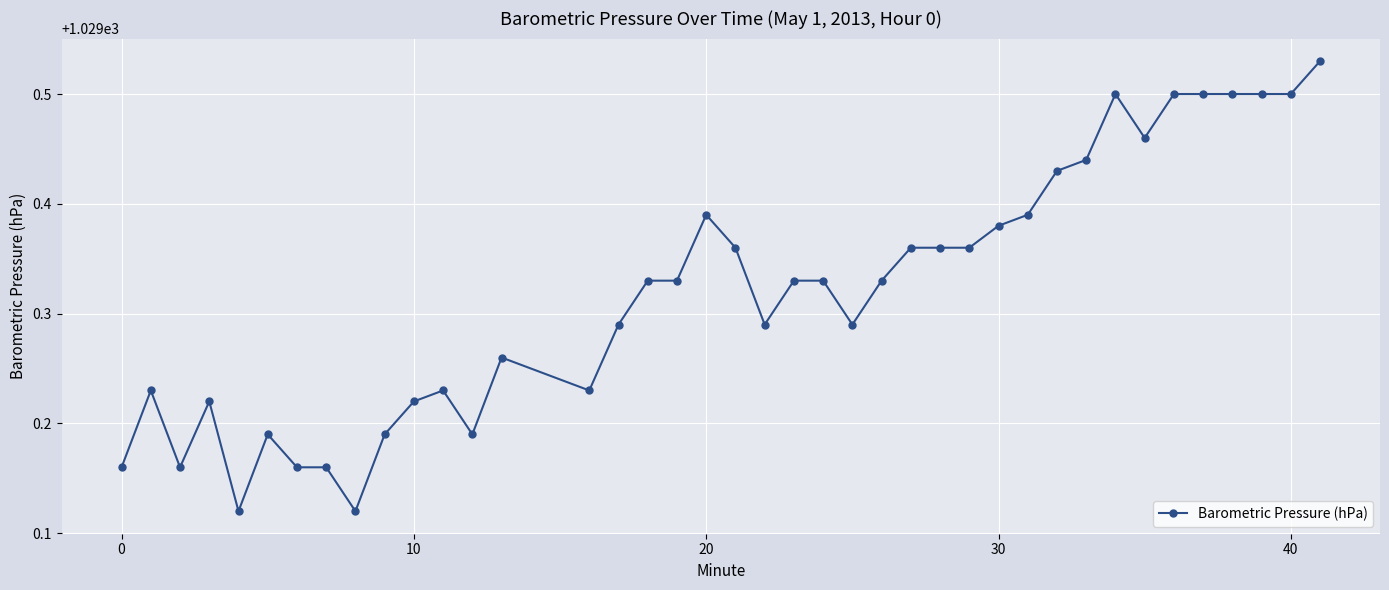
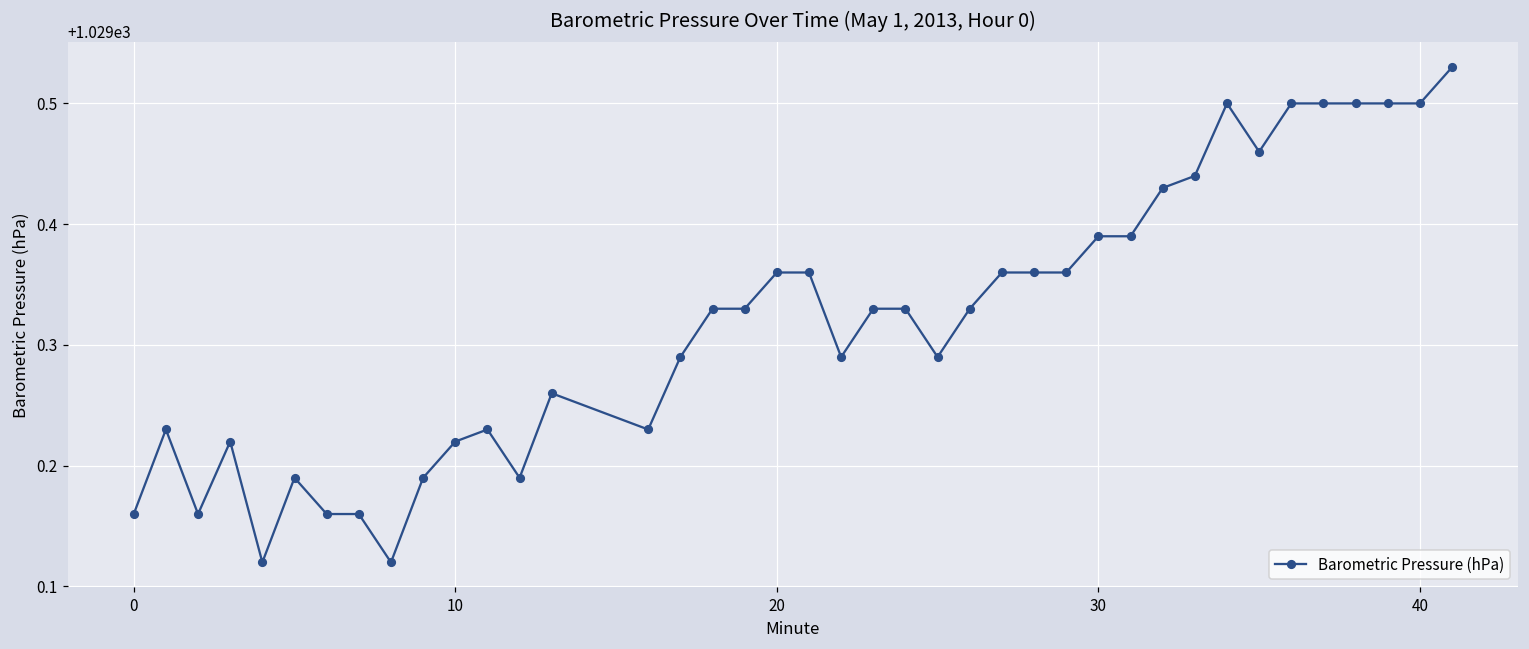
  {
    "0": 1029.16,
    "10": 1029.22,
-   "20": 1029.39,
-   "30": 1029.38,
+   "20": 1029.36,
+   "30": 1029.39,
    "40": 1029.50
  }
